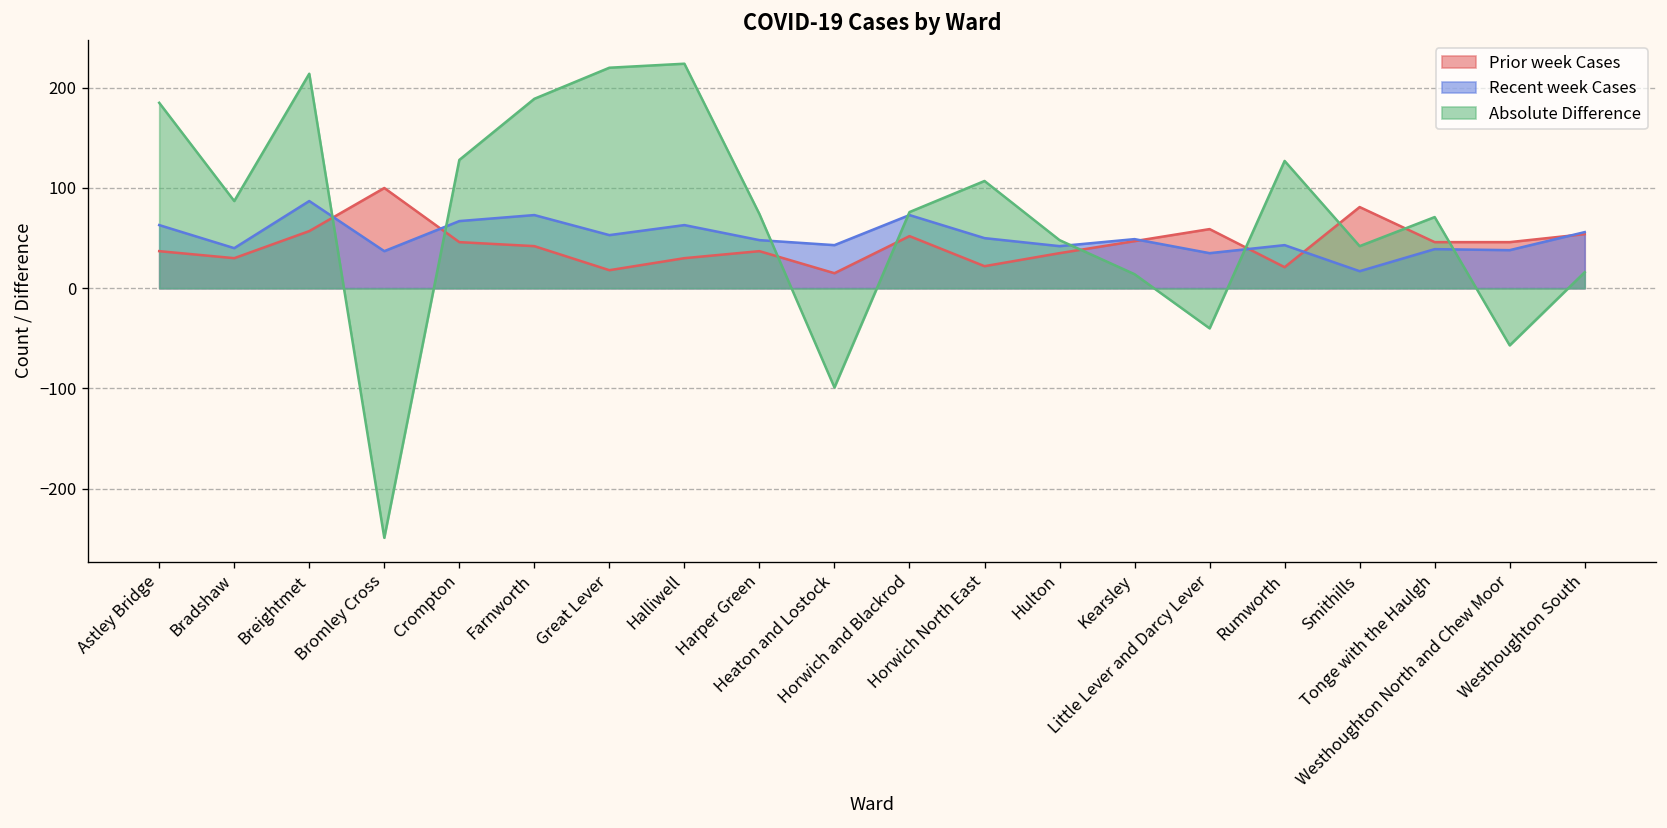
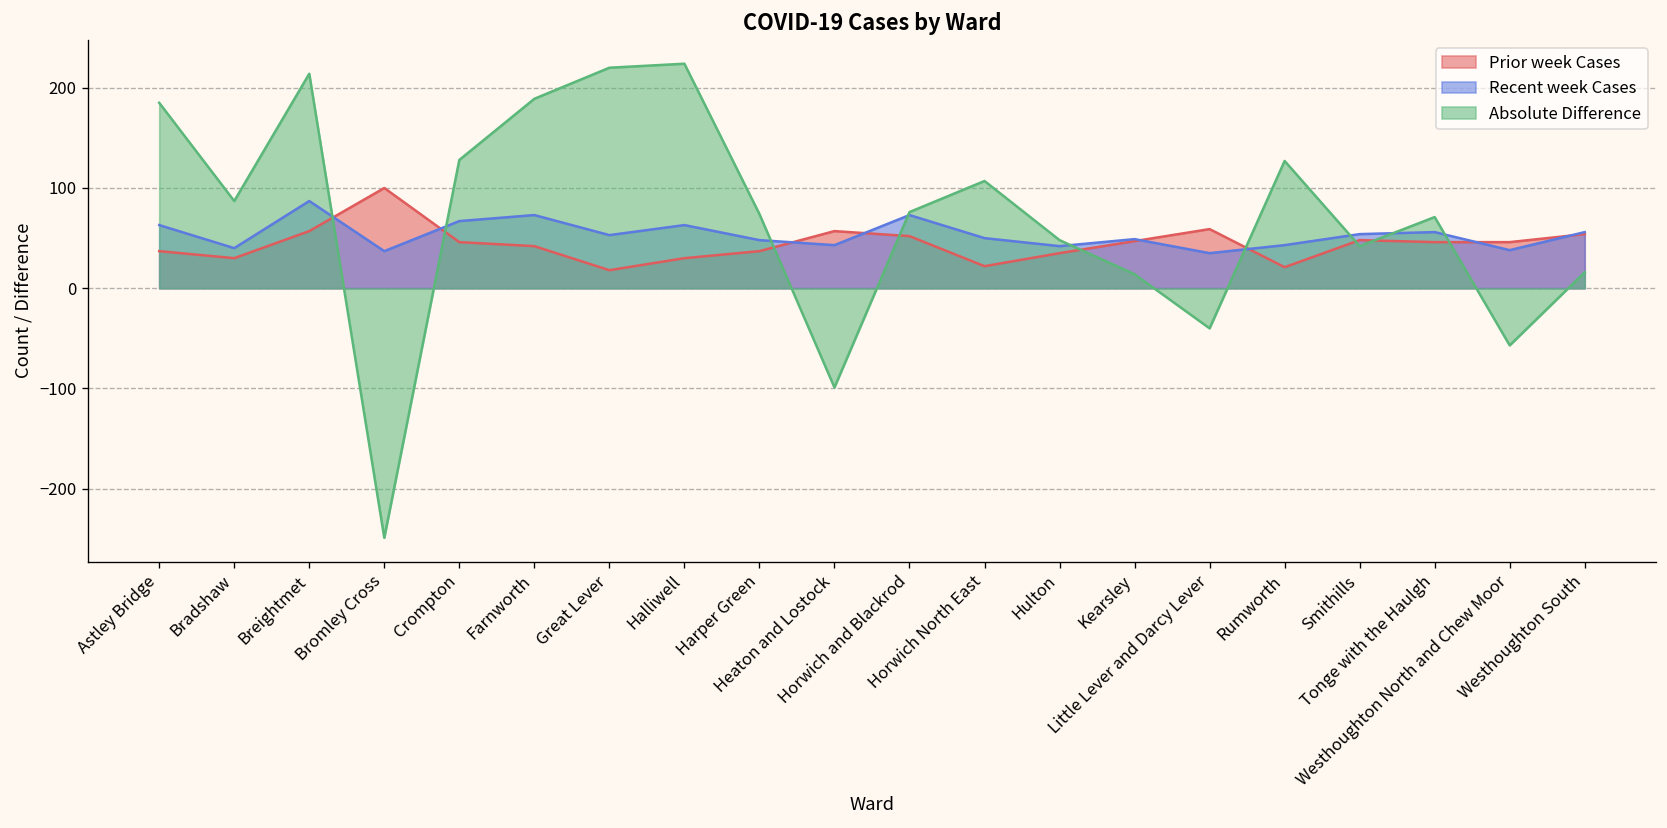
  {
    "Prior week Cases": {
      "Astley Bridge": 40,
      "Bradshaw": 30,
      "Breightmet": 60,
      "Bromley Cross": 100,
      "Crompton": 50,
      "Farnworth": 40,
      "Great Lever": 20,
      "Halliwell": 30,
      "Harper Green": 40,
-     "Heaton and Lostock": 20,
+     "Heaton and Lostock": 60,
      "Horwich and Blackrod": 50,
      "Horwich North East": 20,
      "Hulton": 40,
      "Little Lever and Darcy Lever": 60,
      "Rumworth": 20,
-     "Smithills": 80,
+     "Smithills": 50,
      "Tonge with the Haulgh": 50,
      "Westhoughton North and Chew Moor": 50
    },
    "Recent week Cases": {
      "Astley Bridge": 60,
      "Bradshaw": 40,
      "Breightmet": 90,
      "Bromley Cross": 40,
      "Crompton": 70,
      "Farnworth": 70,
      "Great Lever": 50,
      "Halliwell": 60,
      "Harper Green": 50,
      "Heaton and Lostock": 40,
      "Horwich North East": 50,
      "Hulton": 40,
      "Little Lever and Darcy Lever": 40,
      "Rumworth": 40,
-     "Smithills": 20,
-     "Tonge with the Haulgh": 40,
+     "Smithills": 50,
+     "Tonge with the Haulgh": 60,
      "Westhoughton North and Chew Moor": 40
    }
  }
